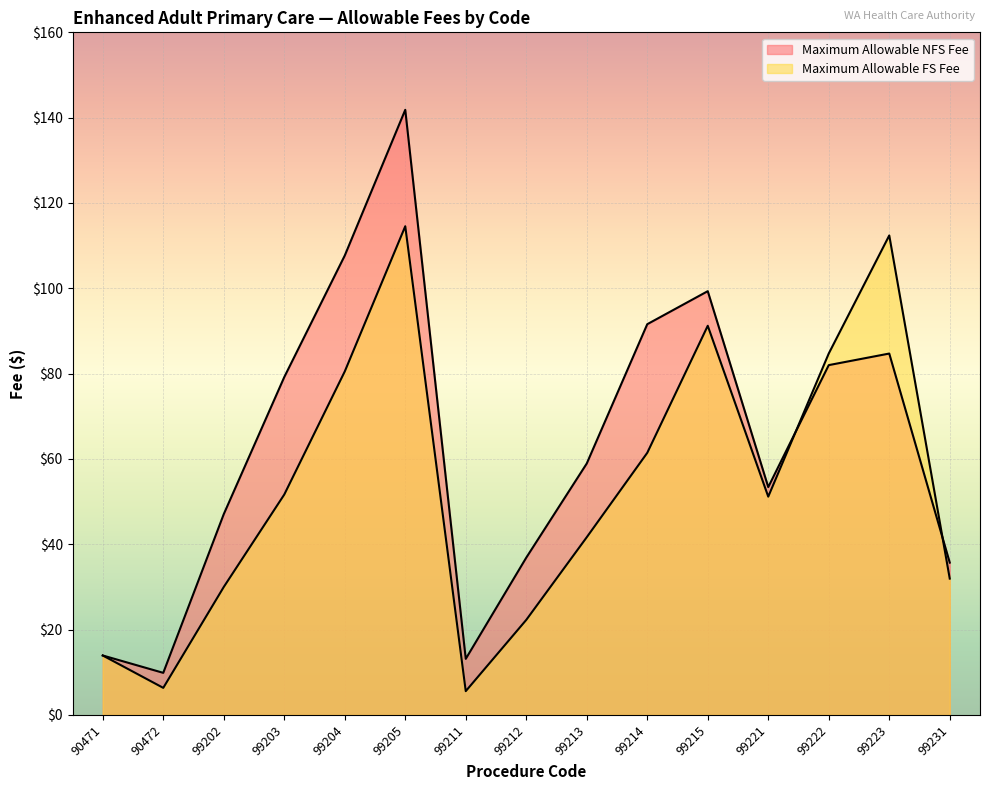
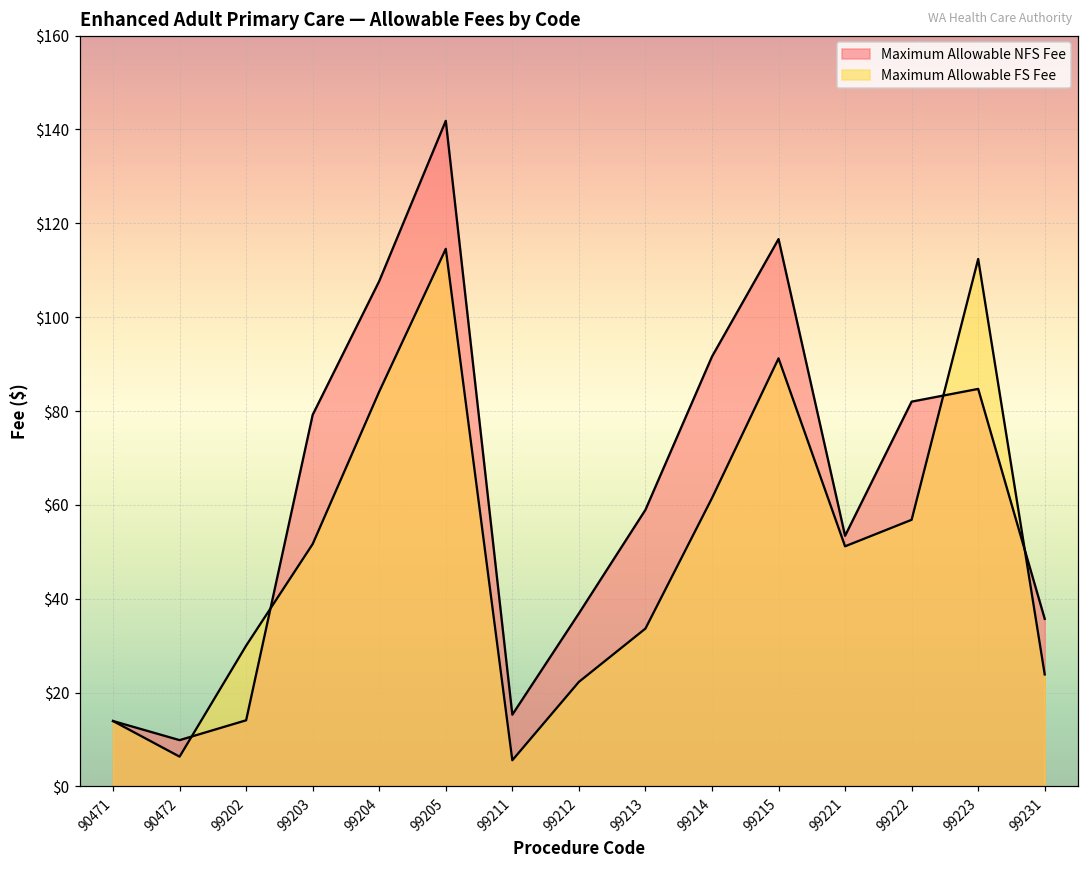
  {
    "Maximum Allowable NFS Fee": {
      "90472": "$10",
-     "99202": "$47",
+     "99202": "$14",
      "99203": "$79",
      "99204": "$108",
      "99205": "$142",
-     "99211": "$13",
+     "99211": "$15",
      "99212": "$37",
      "99213": "$59",
      "99214": "$92",
-     "99215": "$99",
+     "99215": "$117",
      "99221": "$53",
      "99222": "$82",
      "99223": "$85",
      "99231": "$36"
    },
    "Maximum Allowable FS Fee": {
      "90472": "$6",
      "99202": "$30",
      "99203": "$52",
-     "99204": "$81",
+     "99204": "$84",
      "99205": "$115",
      "99211": "$6",
      "99212": "$22",
-     "99213": "$42",
+     "99213": "$34",
      "99214": "$61",
      "99215": "$91",
      "99221": "$51",
-     "99222": "$85",
+     "99222": "$57",
      "99223": "$112",
-     "99231": "$32"
+     "99231": "$24"
    }
  }
